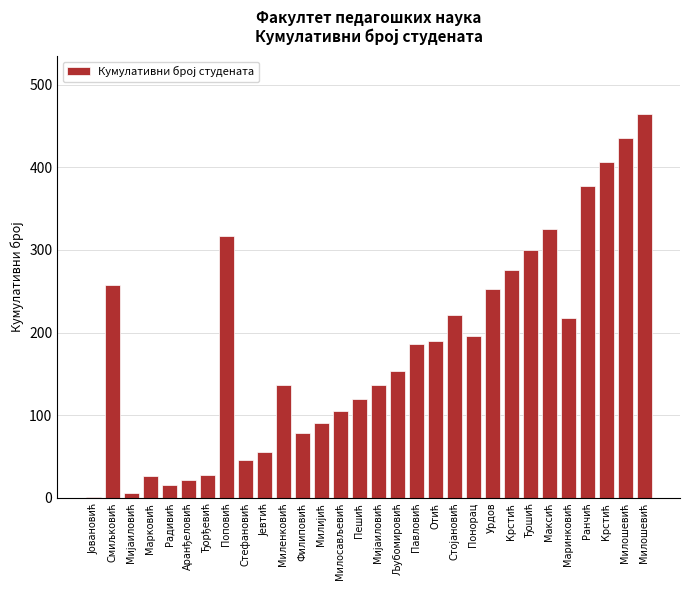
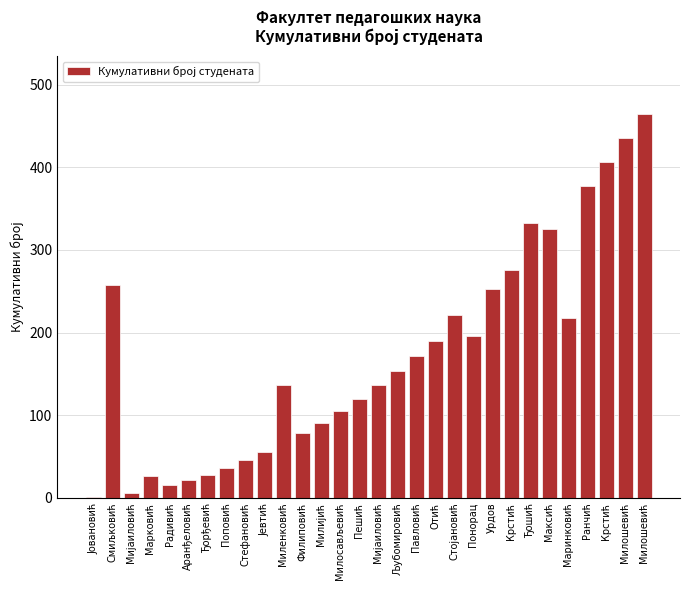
  {
    "Смиљковић": 260,
    "Марковић": 30,
    "Радивић": 20,
    "Аранђеловић": 20,
    "Ђорђевић": 30,
-   "Поповић": 320,
+   "Поповић": 40,
    "Стефановић": 50,
    "Јевтић": 60,
    "Миленковић": 140,
    "Филиповић": 80,
    "Милијић": 90,
    "Милосављевић": 110,
    "Пешић": 120,
    "Љубомировић": 150,
-   "Павловић": 190,
+   "Павловић": 170,
    "Отић": 190,
    "Стојановић": 220,
    "Понорац": 200,
    "Урдов": 250,
-   "Ђошић": 300,
+   "Ђошић": 330,
    "Максић": 330,
    "Маринковић": 220,
    "Ранчић": 380
  }
